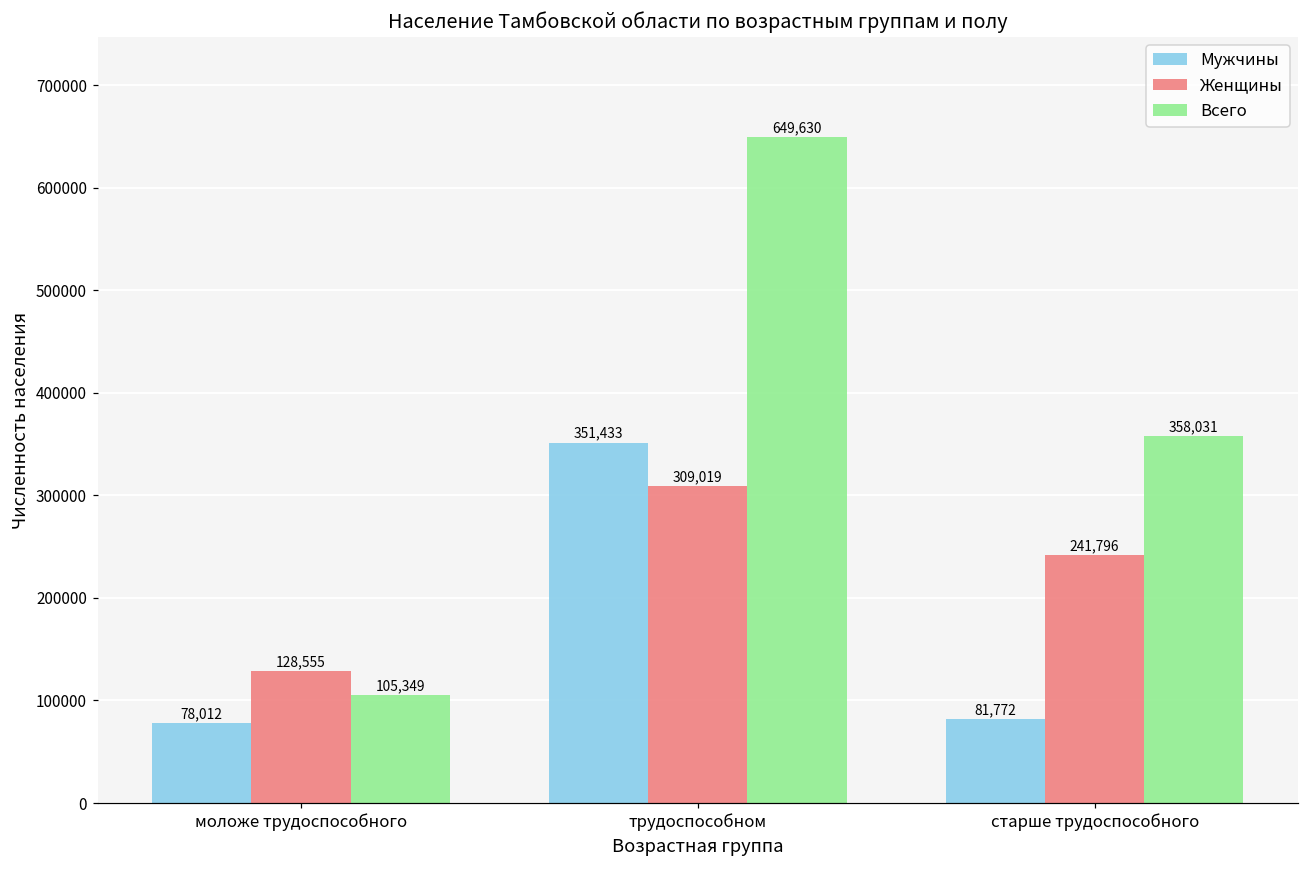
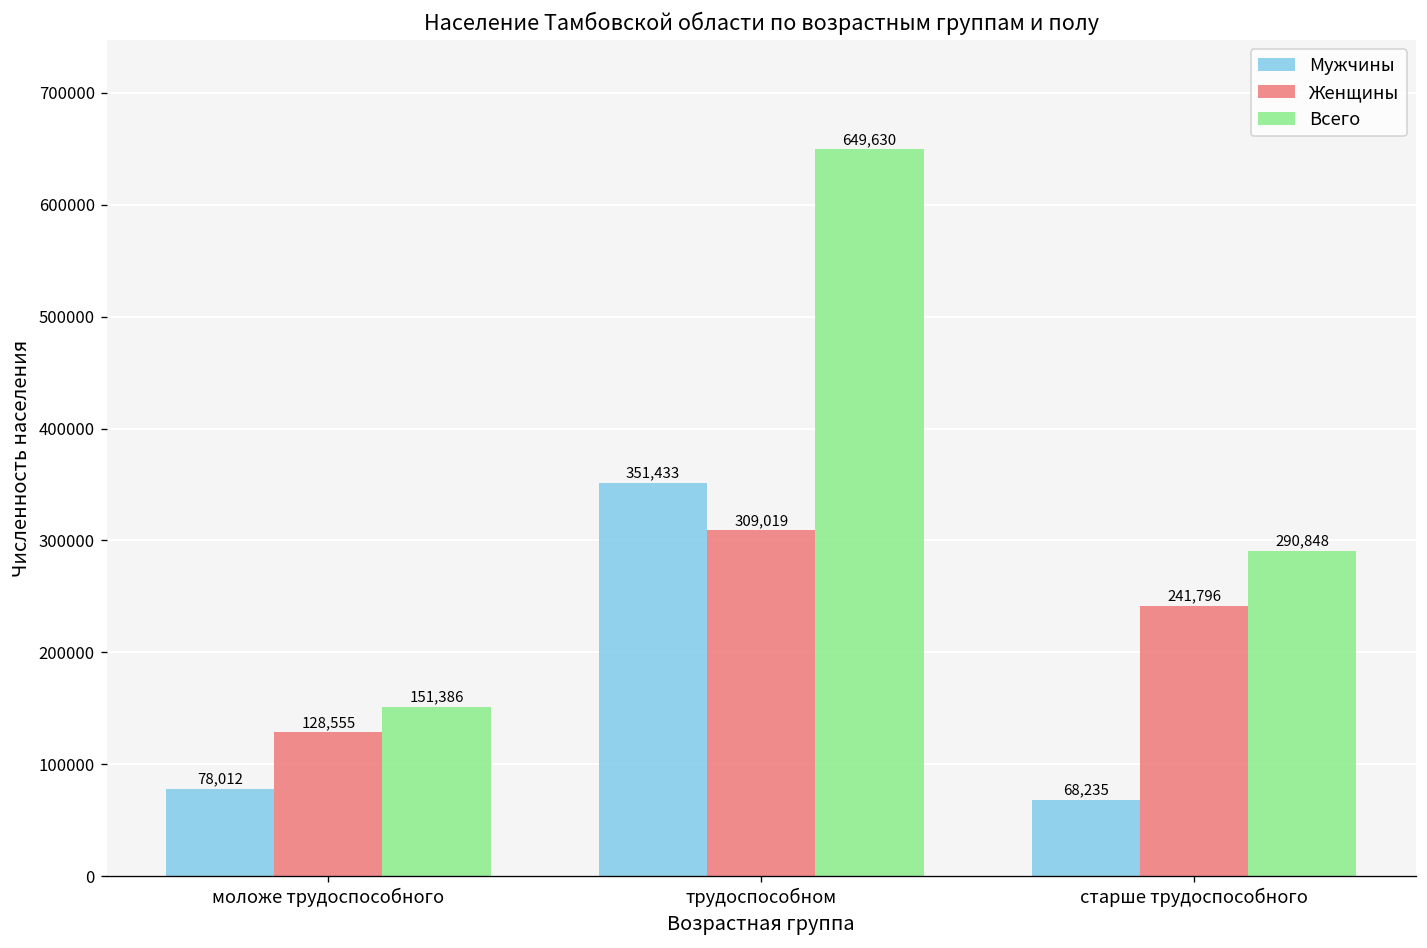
  {
    "Мужчины": {
      "моложе трудоспособного": "78,012",
      "трудоспособном": "351,433",
-     "старше трудоспособного": "81,772"
+     "старше трудоспособного": "68,235"
    },
    "Женщины": {
      "моложе трудоспособного": "128,555",
      "трудоспособном": "309,019",
      "старше трудоспособного": "241,796"
    },
    "Всего": {
-     "моложе трудоспособного": "105,349",
+     "моложе трудоспособного": "151,386",
      "трудоспособном": "649,630",
-     "старше трудоспособного": "358,031"
+     "старше трудоспособного": "290,848"
    }
  }
